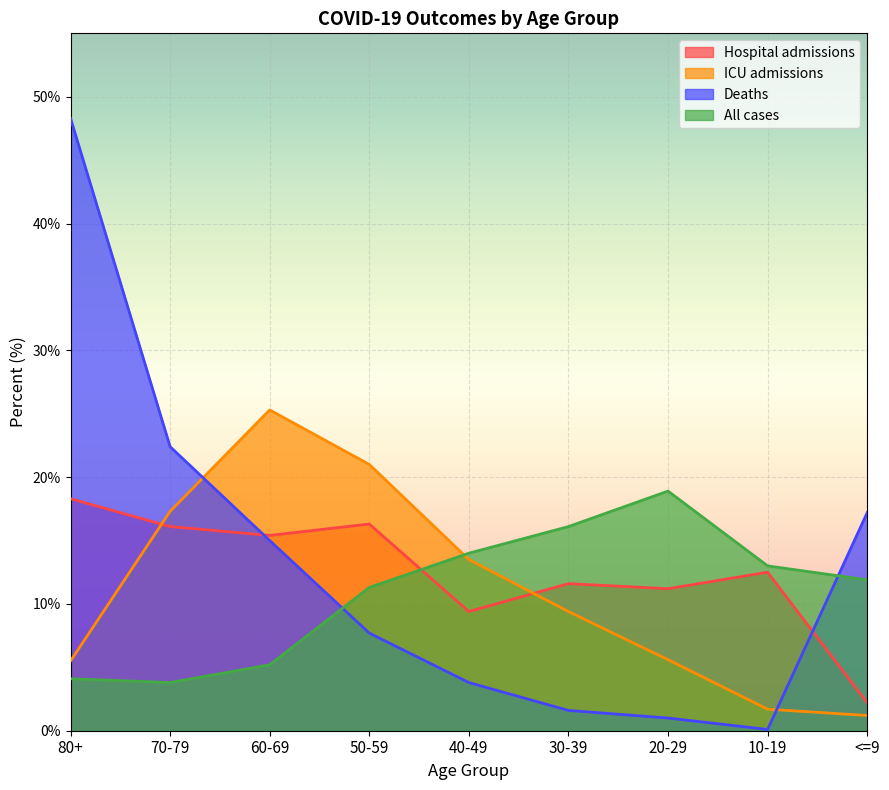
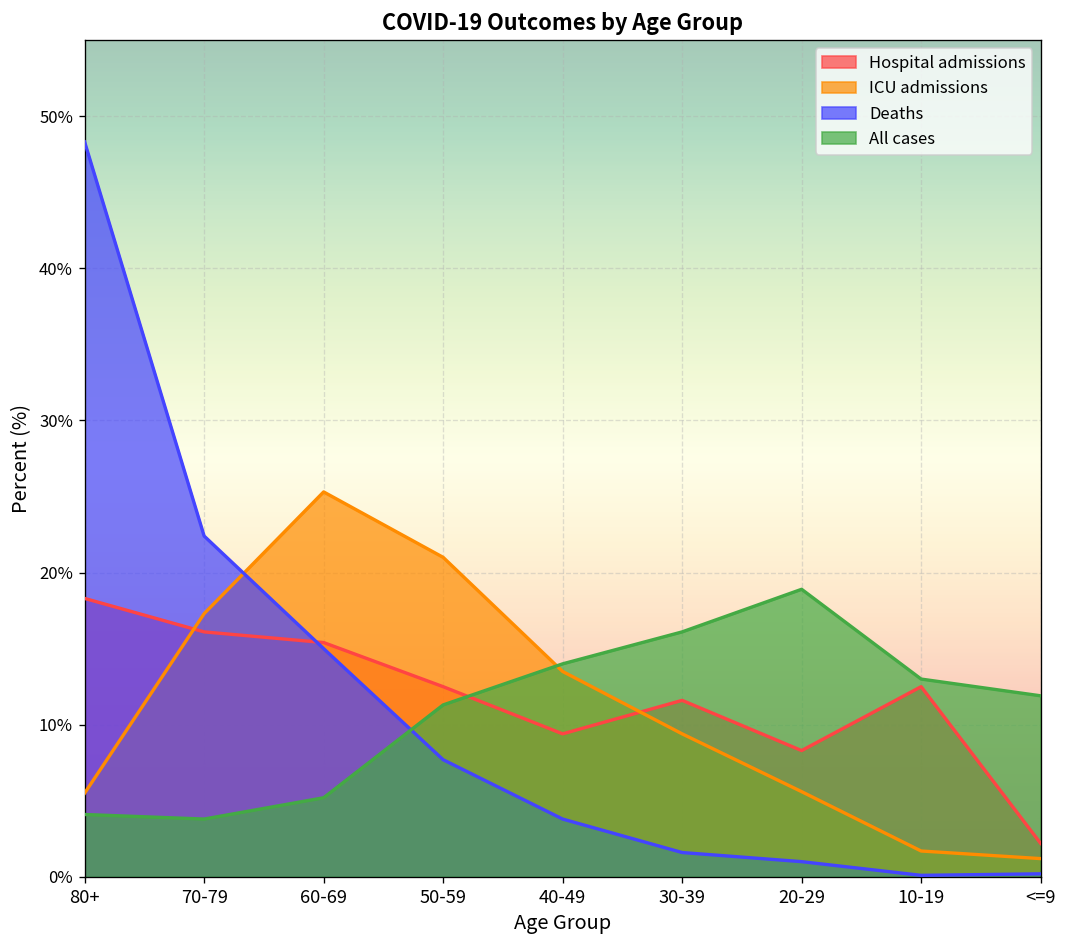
  {
    "Hospital admissions": {
      "80+": "18.3%",
      "70-79": "16.1%",
      "60-69": "15.4%",
-     "50-59": "16.3%",
+     "50-59": "12.5%",
      "40-49": "9.4%",
      "30-39": "11.6%",
-     "20-29": "11.2%",
+     "20-29": "8.3%",
      "10-19": "12.5%",
      "<=9": "2.2%"
    },
    "ICU admissions": {
      "80+": "5.5%",
      "70-79": "17.3%",
      "60-69": "25.3%",
      "50-59": "21.0%",
      "40-49": "13.5%",
      "30-39": "9.4%",
      "20-29": "5.6%",
      "10-19": "1.7%",
      "<=9": "1.2%"
    },
    "Deaths": {
      "80+": "48.3%",
      "70-79": "22.4%",
      "60-69": "15.0%",
      "50-59": "7.7%",
      "40-49": "3.8%",
      "30-39": "1.6%",
      "20-29": "1.0%",
      "10-19": "0.1%",
-     "<=9": "17.2%"
+     "<=9": "0.2%"
    },
    "All cases": {
      "80+": "4.1%",
      "70-79": "3.8%",
      "60-69": "5.2%",
      "50-59": "11.3%",
      "40-49": "14.0%",
      "30-39": "16.1%",
      "20-29": "18.9%",
      "10-19": "13.0%",
      "<=9": "11.9%"
    }
  }
